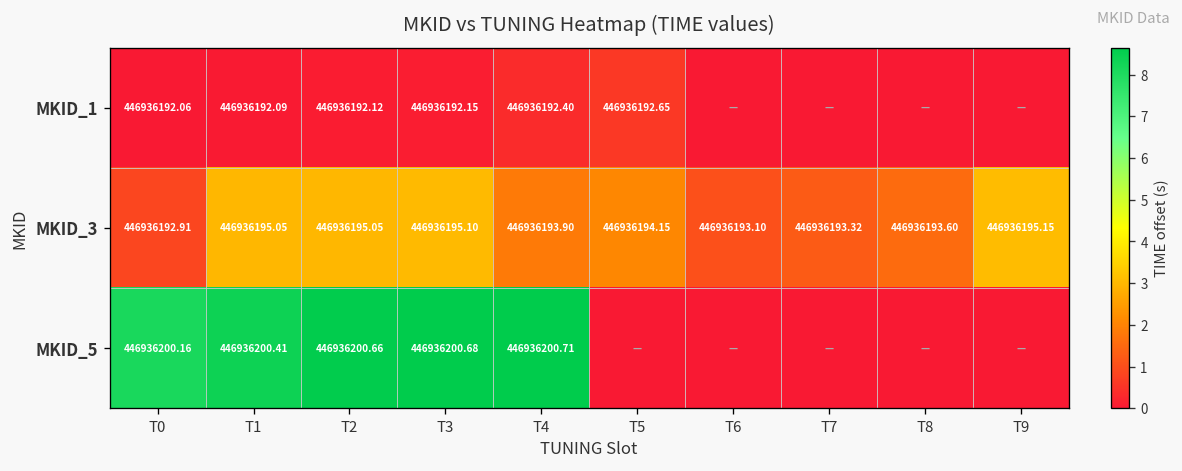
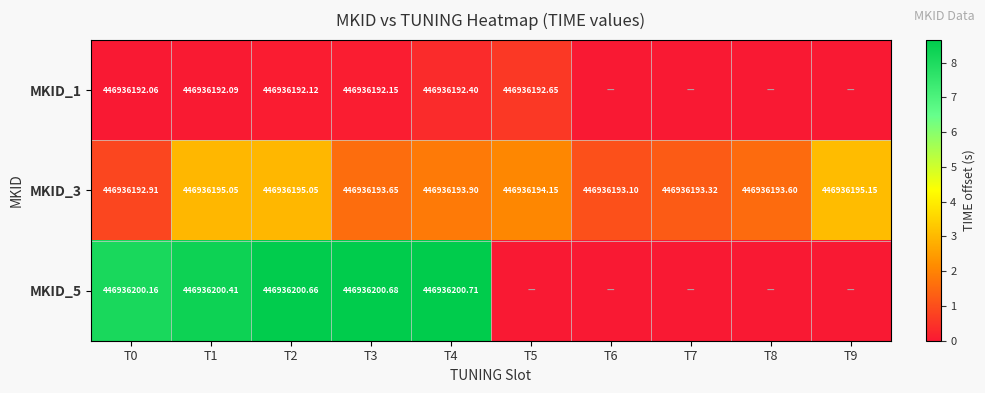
  {
    "MKID_1": {
      "T0": 446936192.06,
      "T1": 446936192.09,
      "T2": 446936192.12,
      "T3": 446936192.15,
      "T4": 446936192.40,
      "T5": 446936192.65
    },
    "MKID_3": {
      "T0": 446936192.91,
      "T1": 446936195.05,
      "T2": 446936195.05,
-     "T3": 446936195.10,
+     "T3": 446936193.65,
      "T4": 446936193.90,
      "T5": 446936194.15,
      "T6": 446936193.10,
      "T7": 446936193.32,
      "T8": 446936193.60,
      "T9": 446936195.15
    },
    "MKID_5": {
      "T0": 446936200.16,
      "T1": 446936200.41,
      "T2": 446936200.66,
      "T3": 446936200.68,
      "T4": 446936200.71
    }
  }
